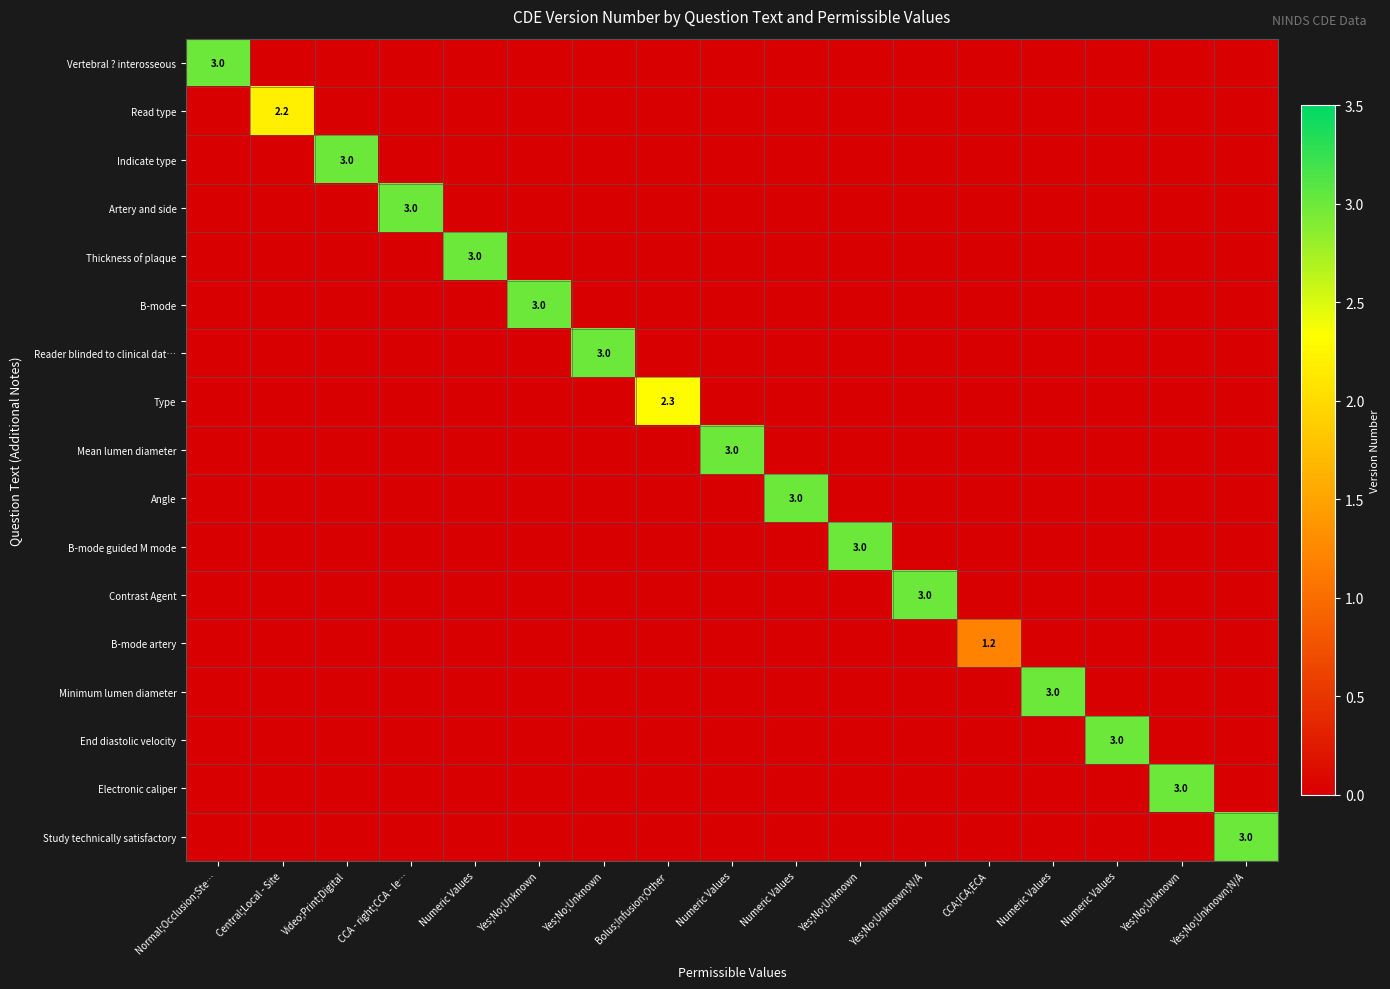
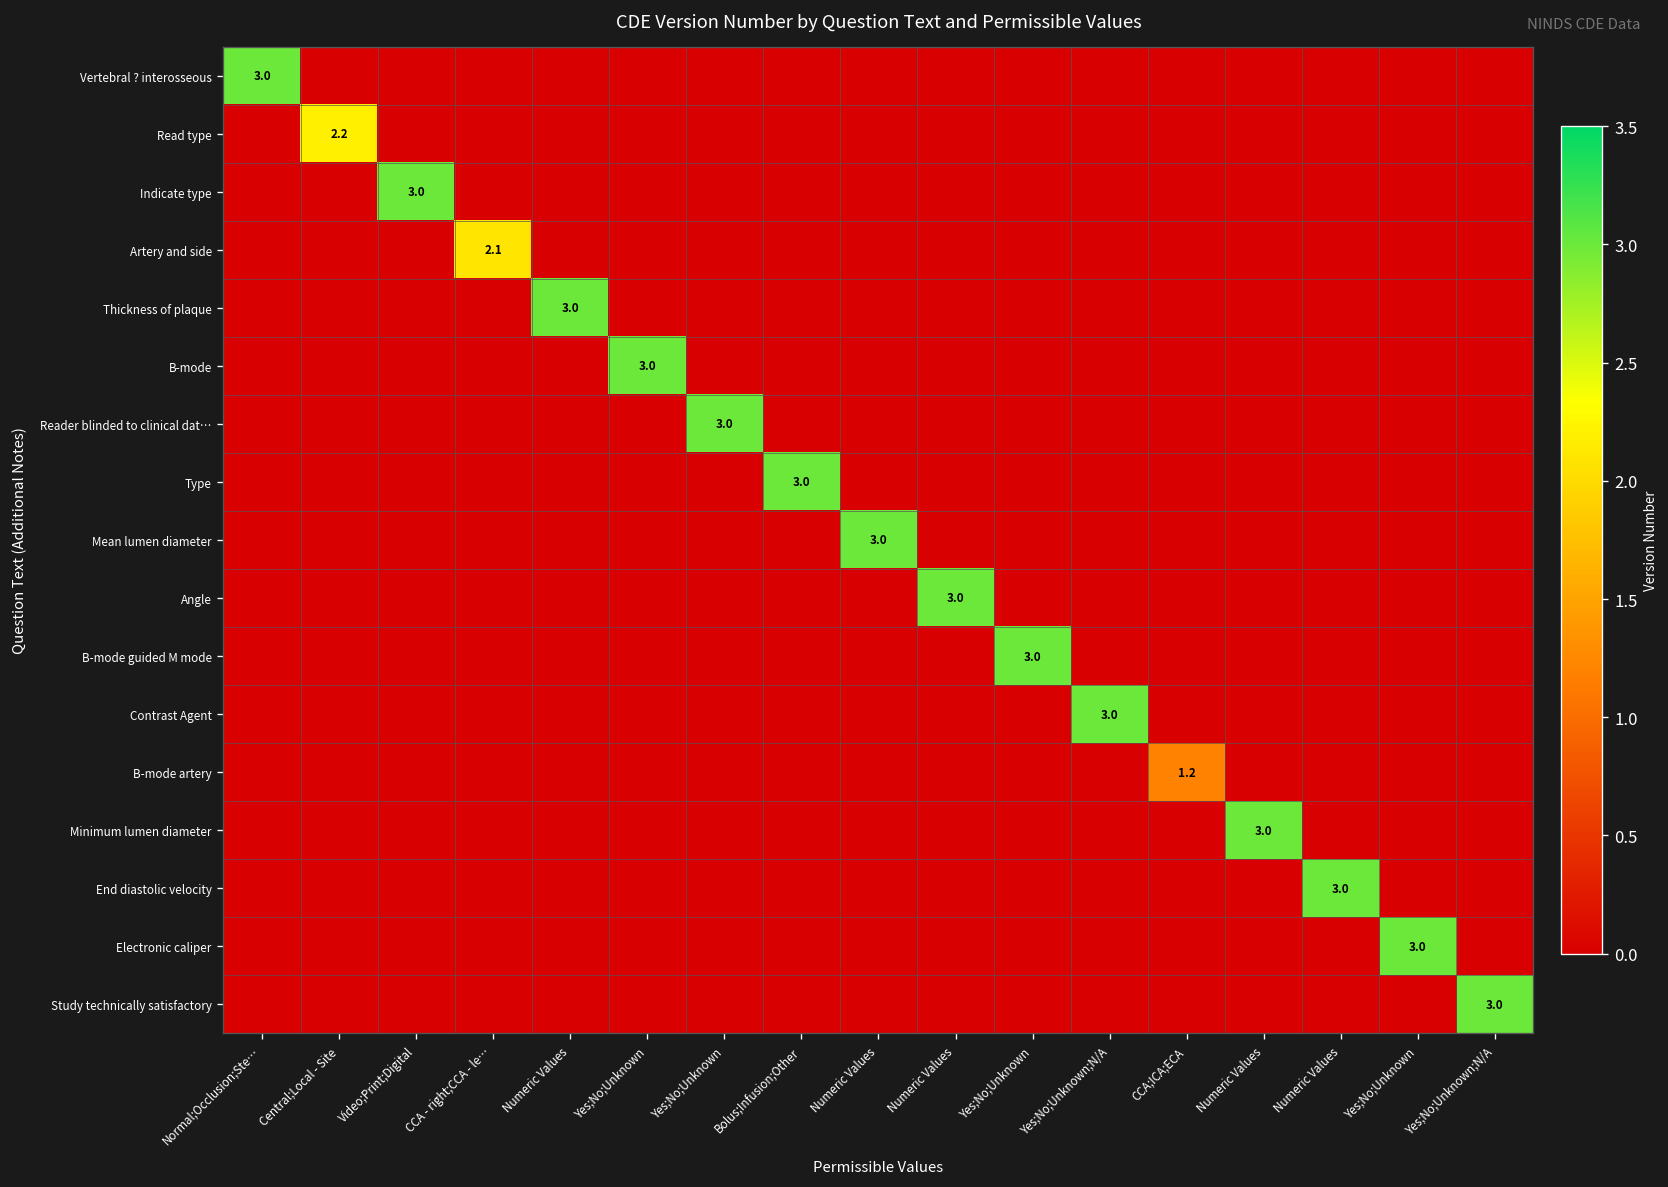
  {
    "Vertebral ? interosseous": {
      "Normal;Occlusion;Ste…": 3.0
    },
    "Read type": {
      "Central;Local - Site": 2.2
    },
    "Indicate type": {
      "Video;Print;Digital": 3.0
    },
    "Artery and side": {
-     "CCA - right;CCA - le…": 3.0
+     "CCA - right;CCA - le…": 2.1
    },
    "Type": {
-     "Bolus;Infusion;Other": 2.3
+     "Bolus;Infusion;Other": 3.0
    },
    "B-mode artery": {
      "CCA;ICA;ECA": 1.2
    }
  }
